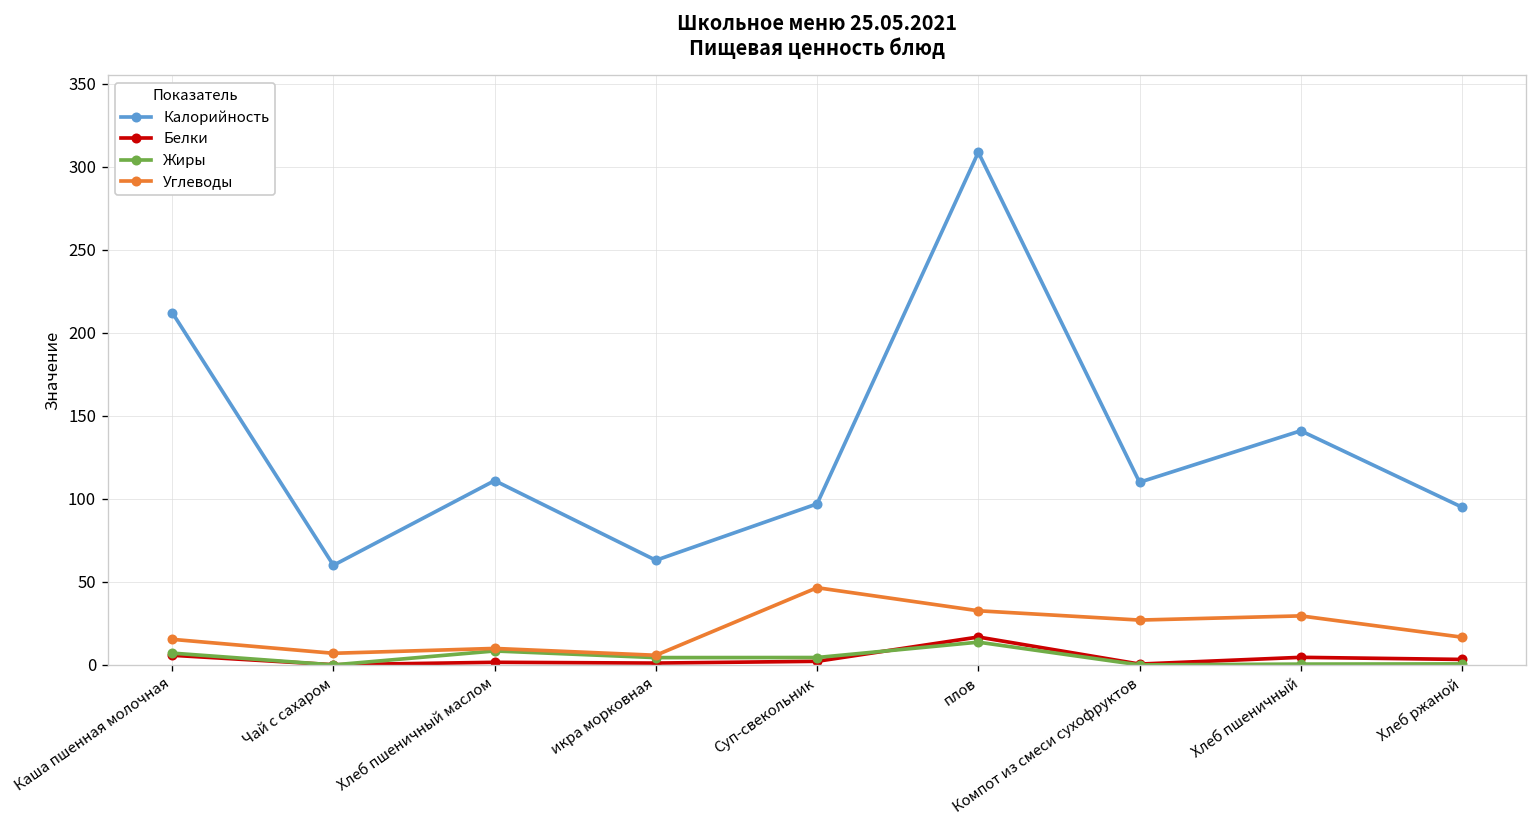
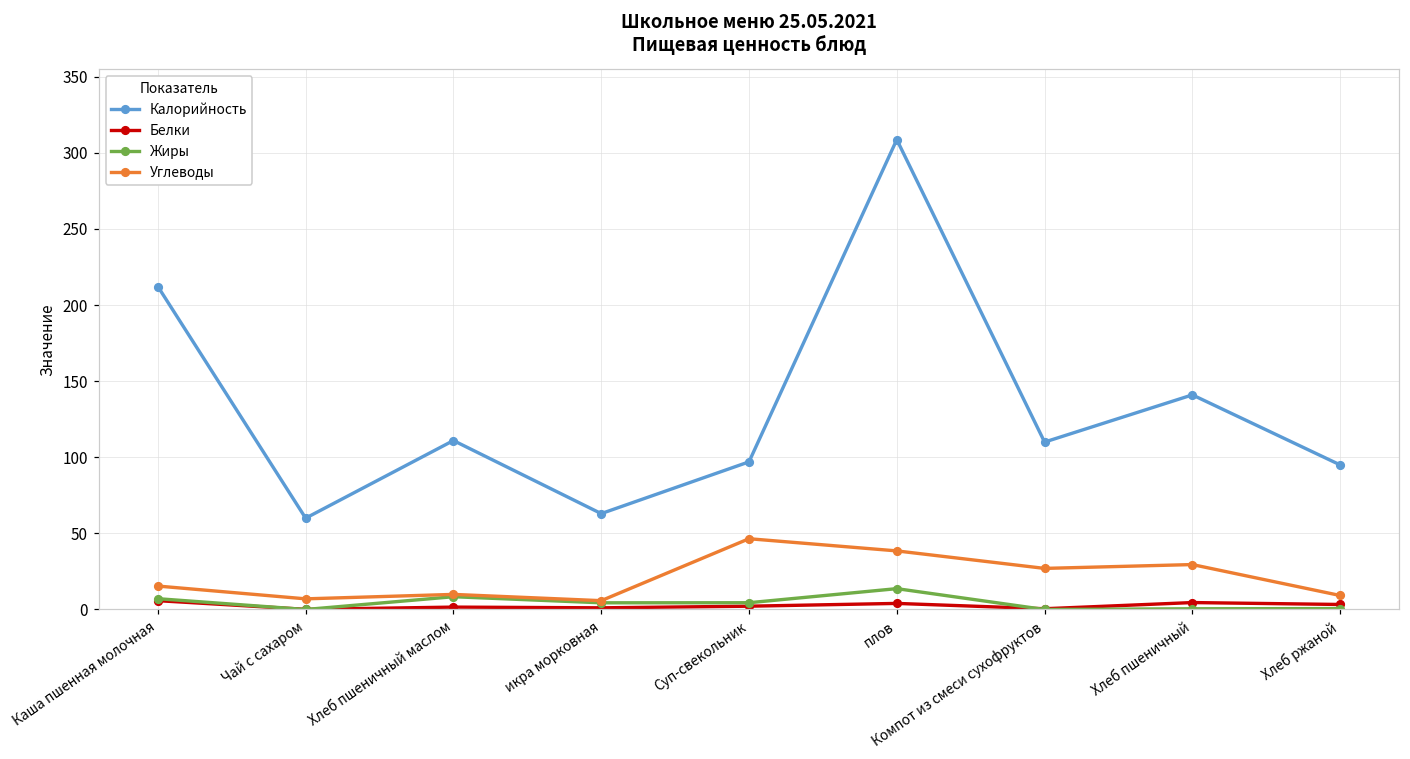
  {
    "Калорийность": {
      "Каша пшенная молочная": 212,
      "Чай с сахаром": 60,
      "Хлеб пшеничный маслом": 111,
      "икра морковная": 63,
      "Суп-свекольник": 97,
      "плов": 309,
      "Компот из смеси сухофруктов": 110,
      "Хлеб пшеничный": 141,
      "Хлеб ржаной": 95
    },
    "Белки": {
      "Хлеб пшеничный маслом": 2,
      "икра морковная": 1,
      "Суп-свекольник": 2,
-     "плов": 17,
+     "плов": 4,
      "Хлеб пшеничный": 5,
      "Хлеб ржаной": 3
    },
    "Жиры": {
      "Суп-свекольник": 4,
      "плов": 14,
      "Хлеб пшеничный": 0,
      "Хлеб ржаной": 1
    },
    "Углеводы": {
      "Каша пшенная молочная": 15,
      "Чай с сахаром": 7,
      "Суп-свекольник": 47,
-     "плов": 33,
+     "плов": 39,
      "Компот из смеси сухофруктов": 27,
      "Хлеб пшеничный": 30,
-     "Хлеб ржаной": 17
+     "Хлеб ржаной": 9
    }
  }
